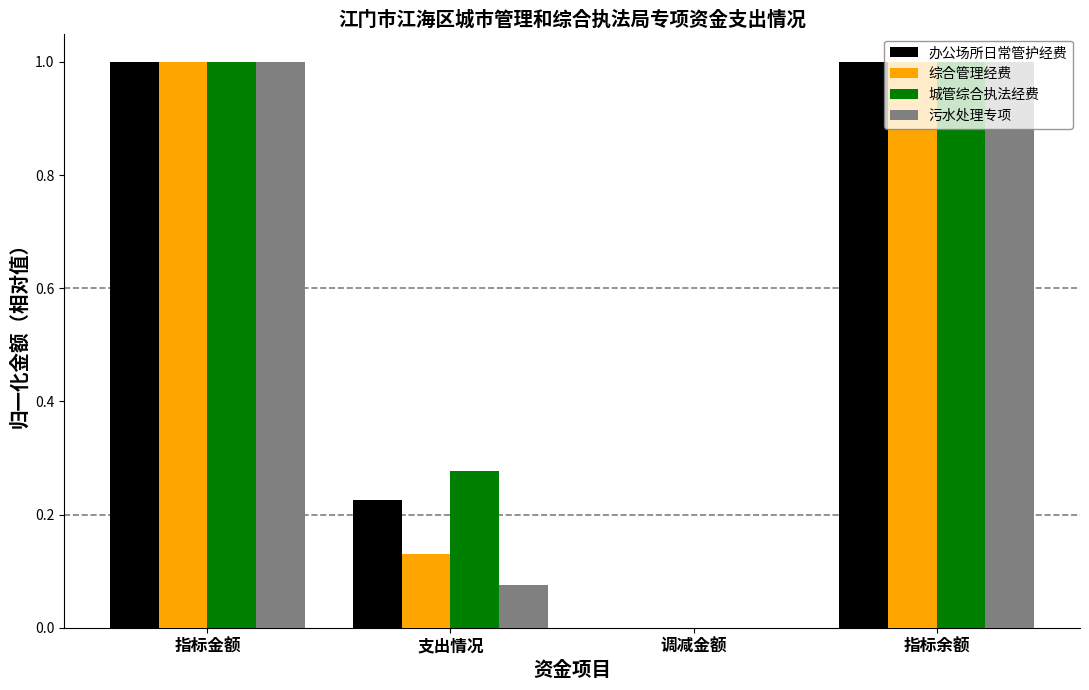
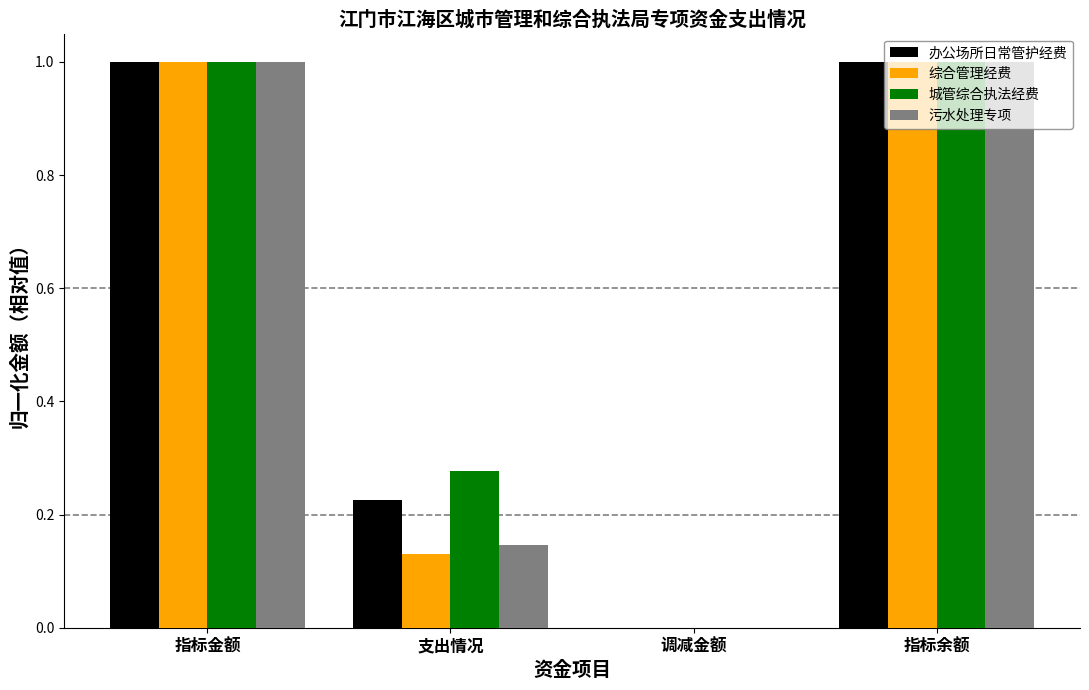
  {
    "办公场所日常管护经费": {
      "指标金额": 1.00,
      "支出情况": 0.23,
      "调减金额": 0.00,
      "指标余额": 1.00
    },
    "综合管理经费": {
      "指标金额": 1.00,
      "支出情况": 0.13,
      "调减金额": 0.00
    },
    "城管综合执法经费": {
      "指标金额": 1.00,
      "支出情况": 0.28,
      "调减金额": 0.00
    },
    "污水处理专项": {
      "指标金额": 1.00,
-     "支出情况": 0.08,
+     "支出情况": 0.15,
      "调减金额": 0.00
    }
  }
